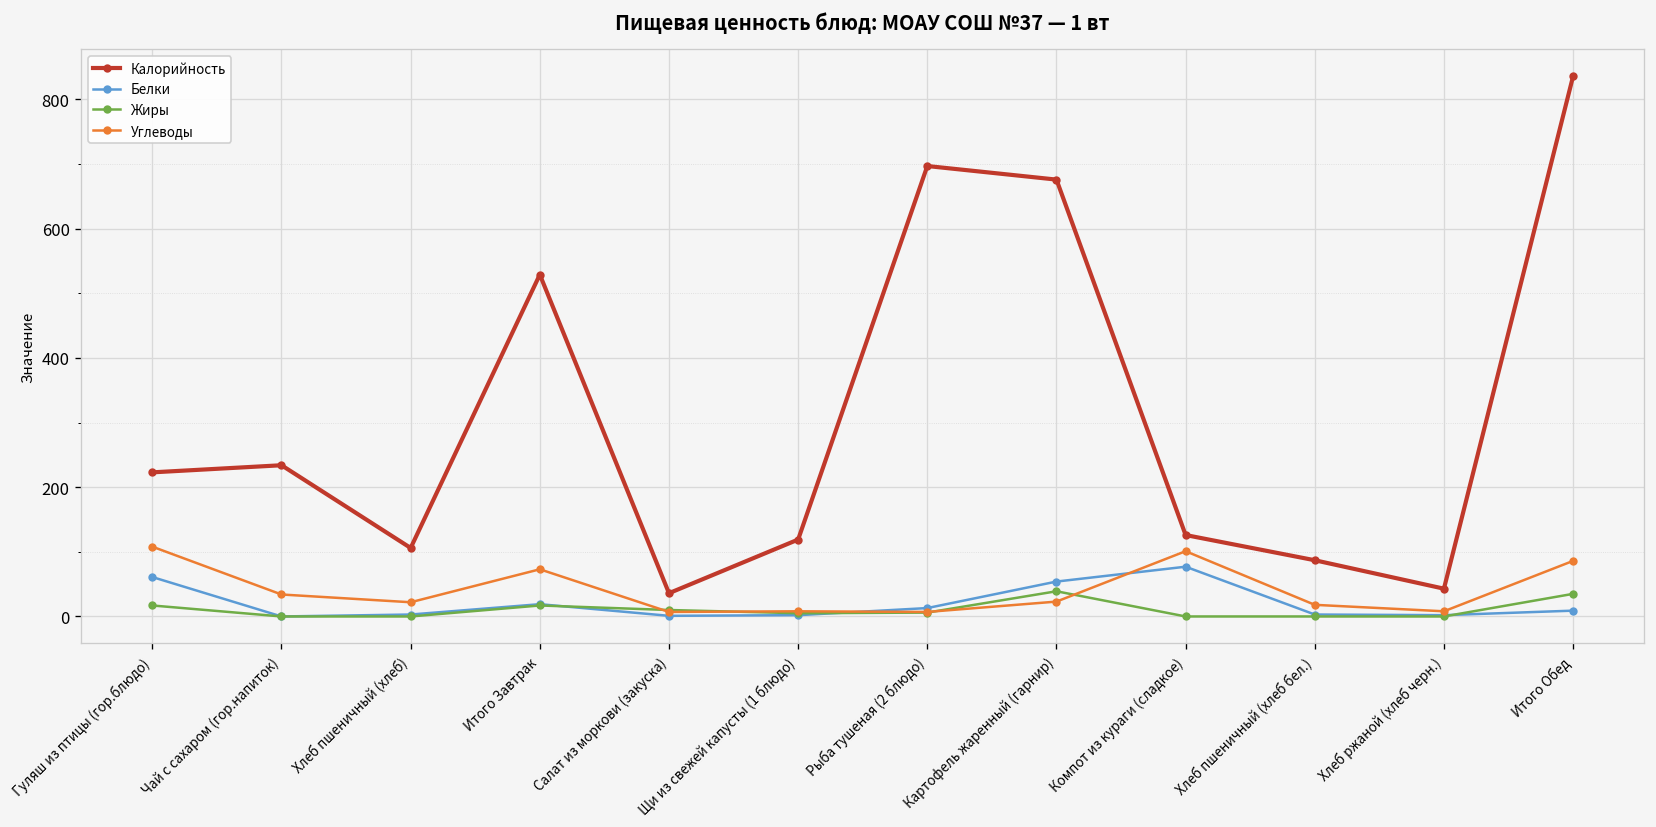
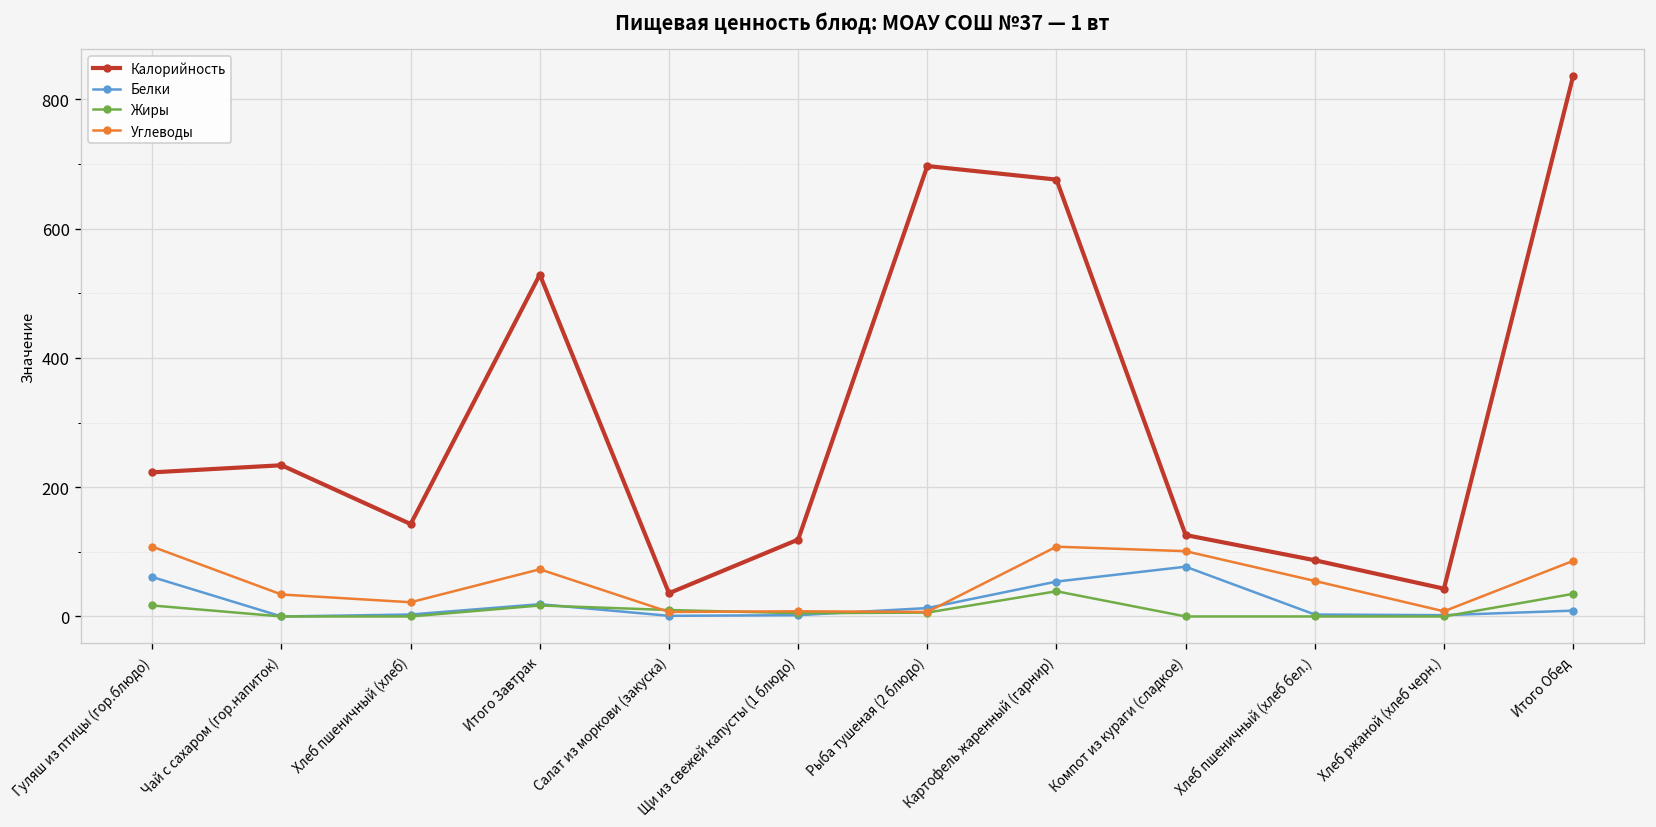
  {
    "Калорийность": {
      "Гуляш из птицы (гор.блюдо)": 220,
      "Чай с сахаром (гор.напиток)": 230,
-     "Хлеб пшеничный (хлеб)": 110,
+     "Хлеб пшеничный (хлеб)": 140,
      "Итого Завтрак": 530,
      "Салат из моркови (закуска)": 40,
      "Щи из свежей капусты (1 блюдо)": 120,
      "Рыба тушеная (2 блюдо)": 700,
      "Картофель жаренный (гарнир)": 680,
      "Компот из кураги (сладкое)": 130,
      "Хлеб пшеничный (хлеб бел.)": 90,
      "Хлеб ржаной (хлеб черн.)": 40,
      "Итого Обед": 840
    },
    "Белки": {
      "Гуляш из птицы (гор.блюдо)": 60,
      "Салат из моркови (закуска)": 0,
      "Рыба тушеная (2 блюдо)": 10,
      "Картофель жаренный (гарнир)": 50,
      "Компот из кураги (сладкое)": 80,
      "Итого Обед": 10
    },
    "Жиры": {
      "Гуляш из птицы (гор.блюдо)": 20,
      "Картофель жаренный (гарнир)": 40,
      "Компот из кураги (сладкое)": 0,
      "Итого Обед": 40
    },
    "Углеводы": {
      "Гуляш из птицы (гор.блюдо)": 110,
      "Чай с сахаром (гор.напиток)": 30,
      "Хлеб пшеничный (хлеб)": 20,
      "Итого Завтрак": 70,
-     "Картофель жаренный (гарнир)": 20,
+     "Картофель жаренный (гарнир)": 110,
      "Компот из кураги (сладкое)": 100,
-     "Хлеб пшеничный (хлеб бел.)": 20,
+     "Хлеб пшеничный (хлеб бел.)": 60,
      "Хлеб ржаной (хлеб черн.)": 10,
      "Итого Обед": 90
    }
  }
